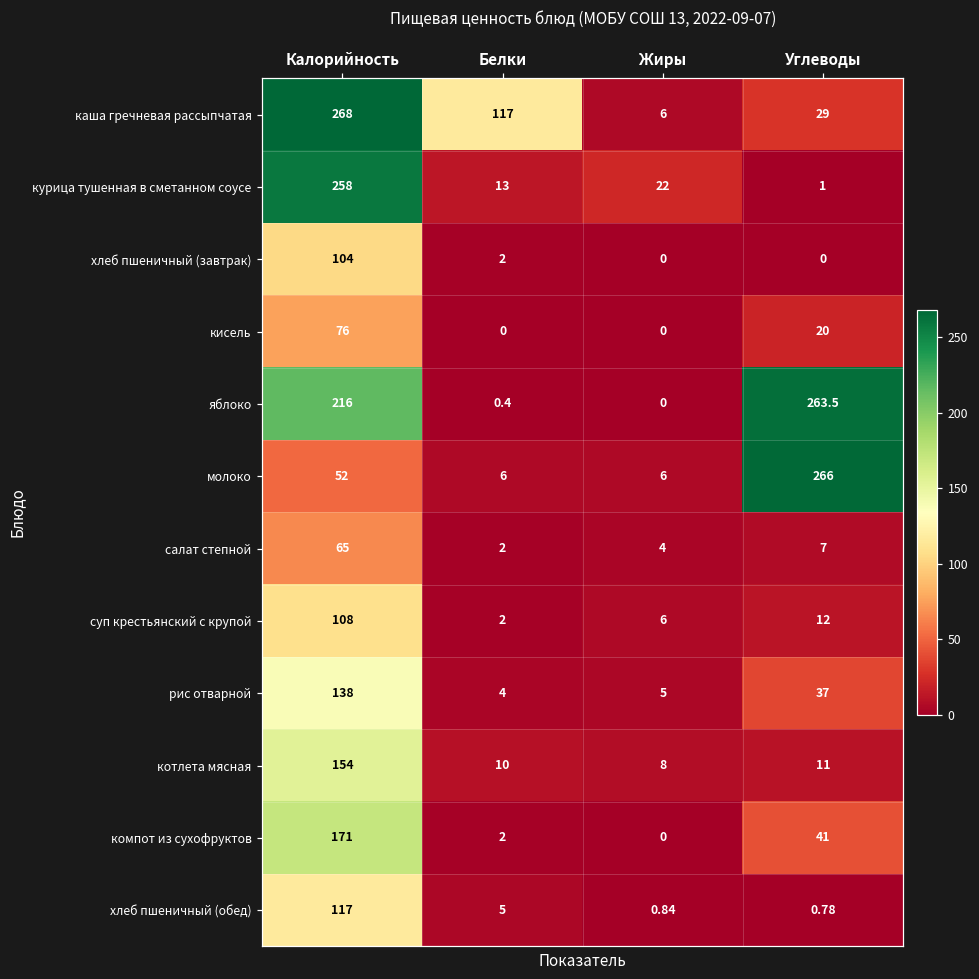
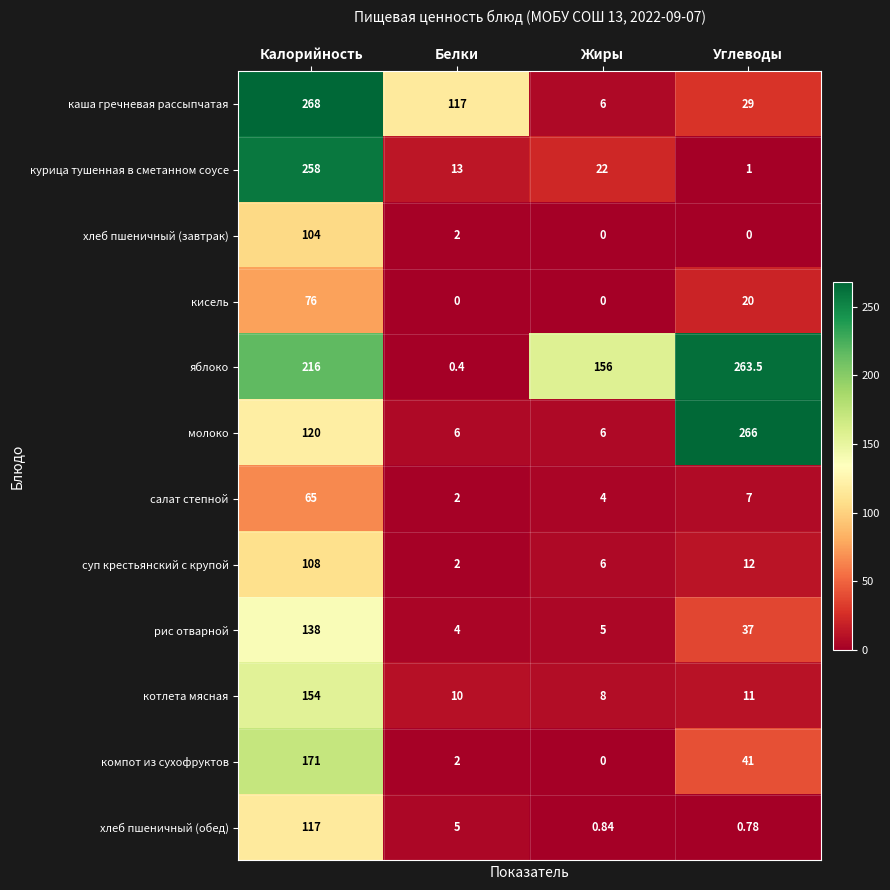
  {
    "каша гречневая рассыпчатая": {
      "Калорийность": 268,
      "Белки": 117,
      "Жиры": 6,
      "Углеводы": 29
    },
    "курица тушенная в сметанном соусе": {
      "Калорийность": 258,
      "Белки": 13,
      "Жиры": 22,
      "Углеводы": 1
    },
    "хлеб пшеничный (завтрак)": {
      "Калорийность": 104,
      "Белки": 2,
      "Жиры": 0,
      "Углеводы": 0
    },
    "кисель": {
      "Калорийность": 76,
      "Белки": 0,
      "Жиры": 0,
      "Углеводы": 20
    },
    "яблоко": {
      "Калорийность": 216,
      "Белки": 0.4,
-     "Жиры": 0,
+     "Жиры": 156,
      "Углеводы": 263.5
    },
    "молоко": {
-     "Калорийность": 52,
+     "Калорийность": 120,
      "Белки": 6,
      "Жиры": 6,
      "Углеводы": 266
    },
    "салат степной": {
      "Калорийность": 65,
      "Белки": 2,
      "Жиры": 4,
      "Углеводы": 7
    },
    "суп крестьянский с крупой": {
      "Калорийность": 108,
      "Белки": 2,
      "Жиры": 6,
      "Углеводы": 12
    },
    "рис отварной": {
      "Калорийность": 138,
      "Белки": 4,
      "Жиры": 5,
      "Углеводы": 37
    },
    "котлета мясная": {
      "Калорийность": 154,
      "Белки": 10,
      "Жиры": 8,
      "Углеводы": 11
    },
    "компот из сухофруктов": {
      "Калорийность": 171,
      "Белки": 2,
      "Жиры": 0,
      "Углеводы": 41
    },
    "хлеб пшеничный (обед)": {
      "Калорийность": 117,
      "Белки": 5,
      "Жиры": 0.84,
      "Углеводы": 0.78
    }
  }
